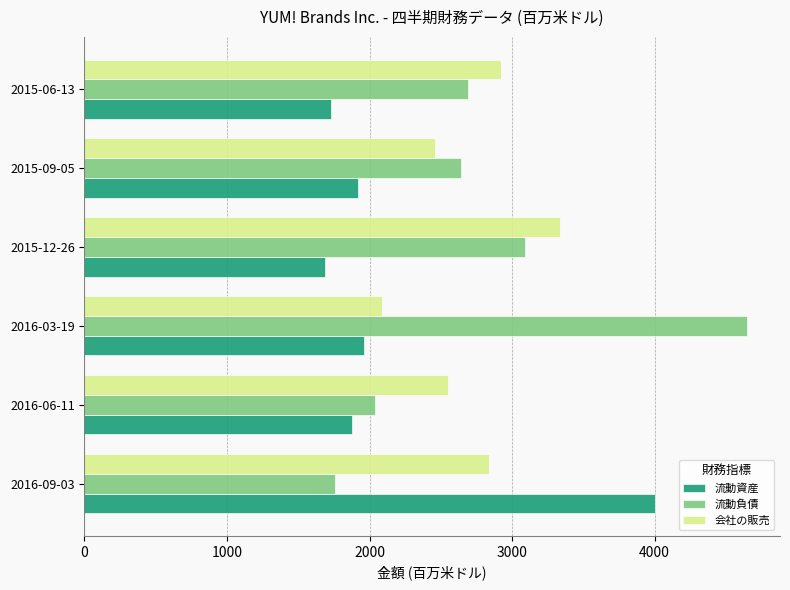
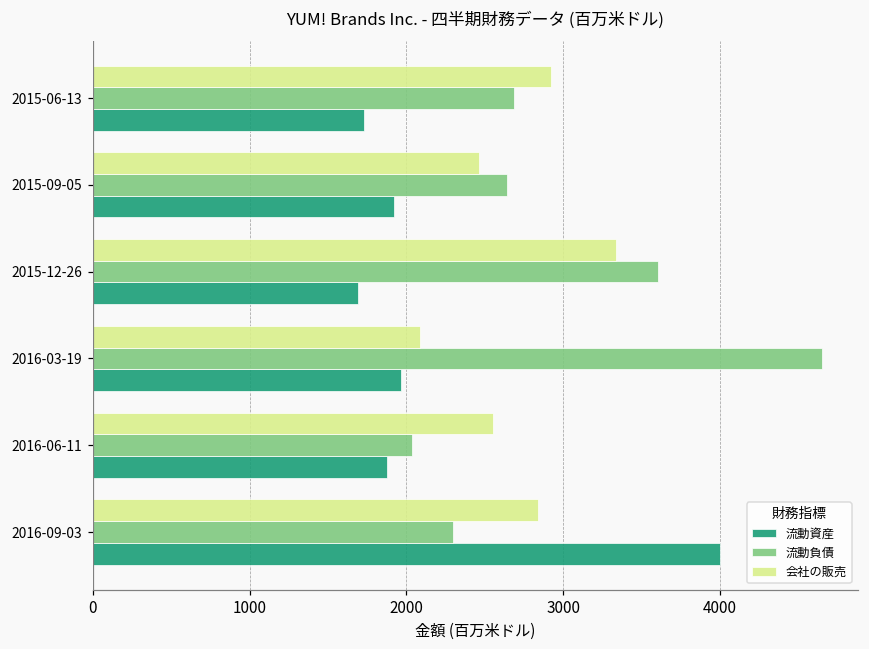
  {
    "流動資産": {
      "2015-06-13": 1730,
      "2015-09-05": 1920,
      "2015-12-26": 1690,
      "2016-03-19": 1960,
      "2016-06-11": 1880,
      "2016-09-03": 4000
    },
    "流動負債": {
      "2015-06-13": 2690,
      "2015-09-05": 2640,
-     "2015-12-26": 3090,
+     "2015-12-26": 3600,
      "2016-03-19": 4650,
      "2016-06-11": 2040,
-     "2016-09-03": 1760
+     "2016-09-03": 2300
    },
    "会社の販売": {
      "2015-06-13": 2920,
      "2015-09-05": 2460,
      "2015-12-26": 3340,
      "2016-03-19": 2090,
      "2016-06-11": 2550,
      "2016-09-03": 2840
    }
  }
